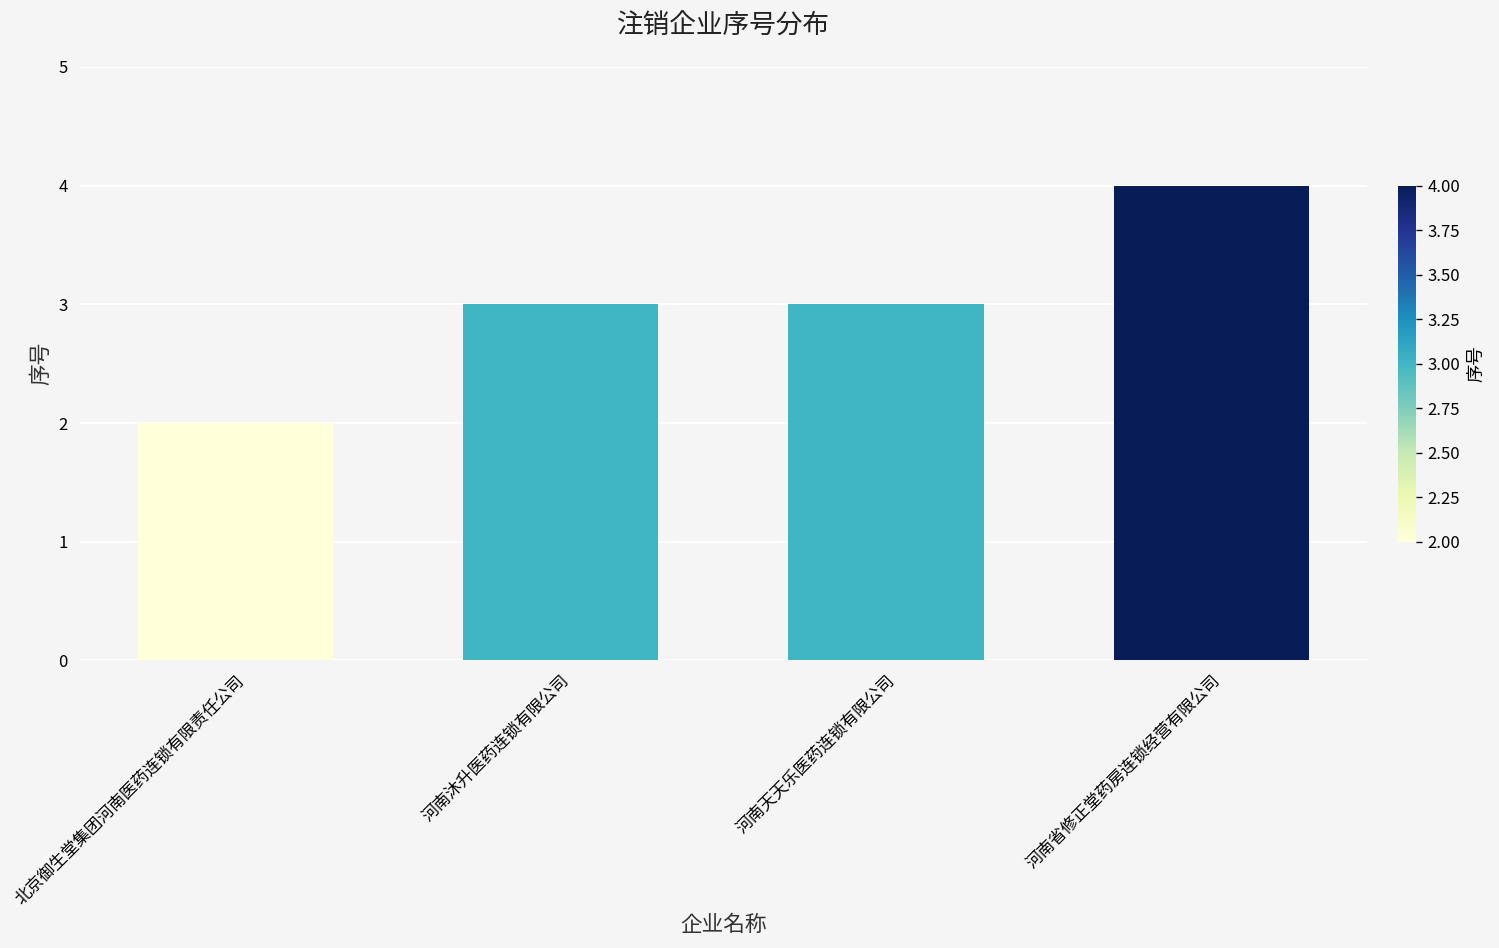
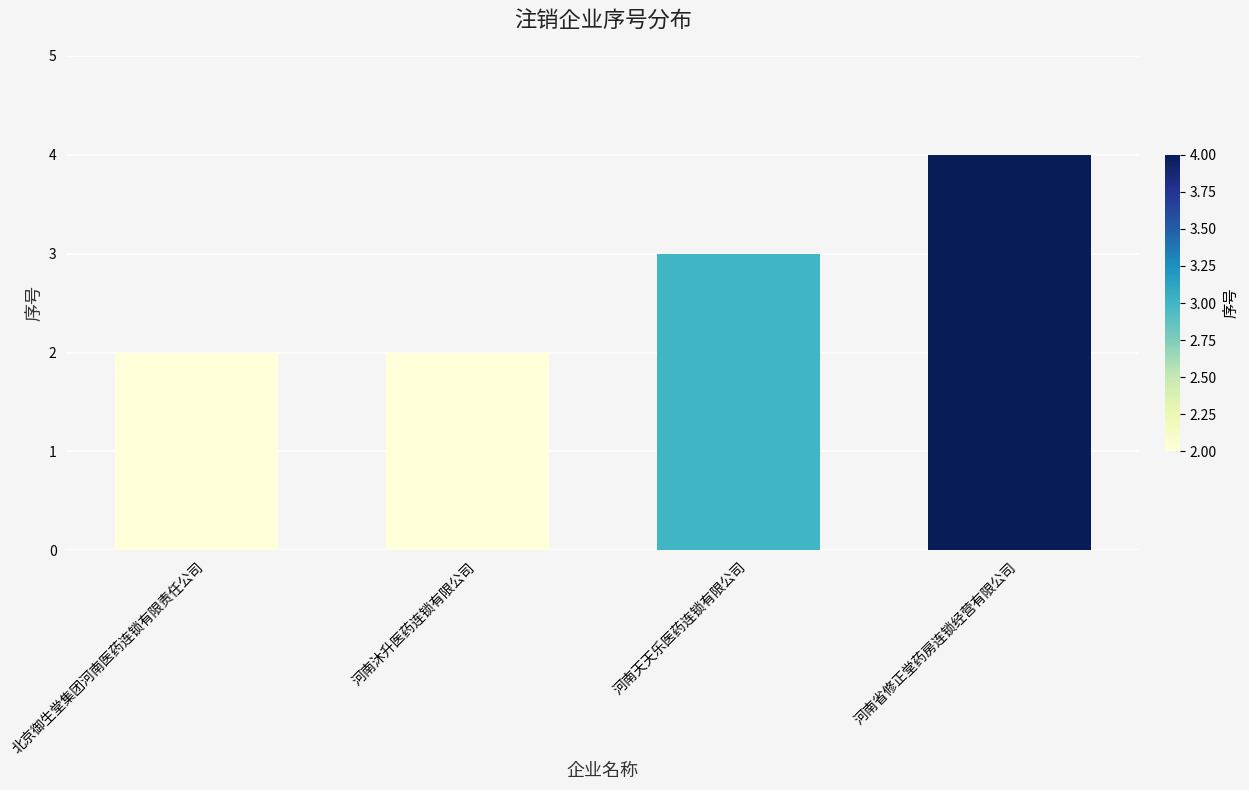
  {
    "北京御生堂集团河南医药连锁有限责任公司": 2,
-   "河南沐升医药连锁有限公司": 3,
+   "河南沐升医药连锁有限公司": 2,
    "河南天天乐医药连锁有限公司": 3,
    "河南省修正堂药房连锁经营有限公司": 4
  }
